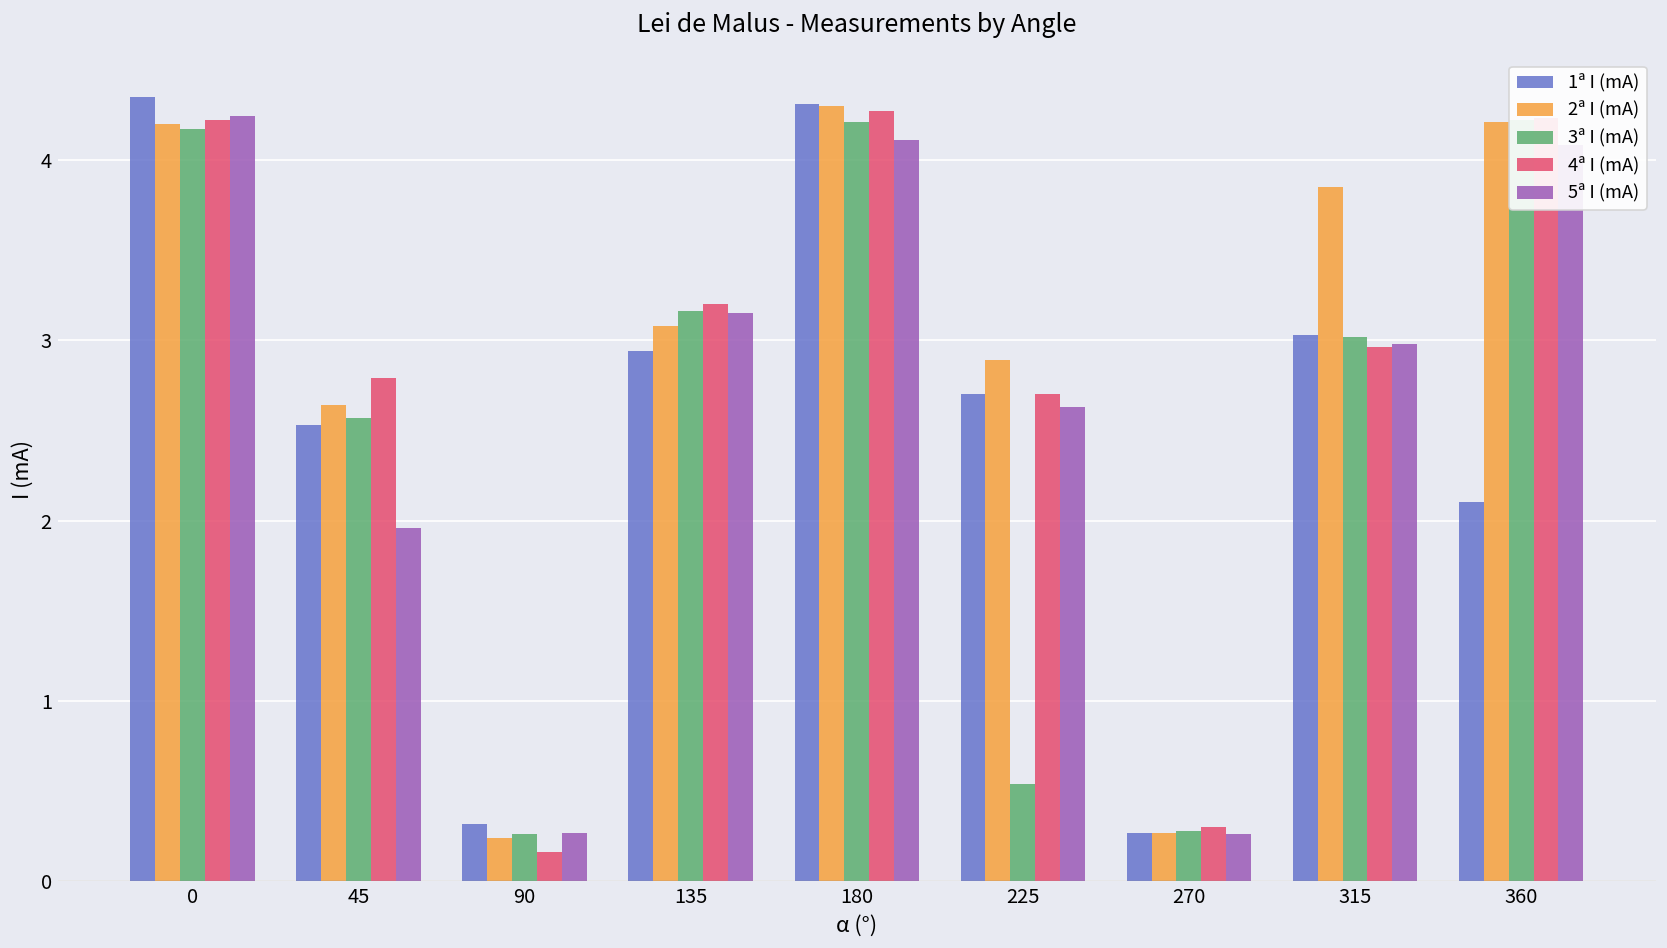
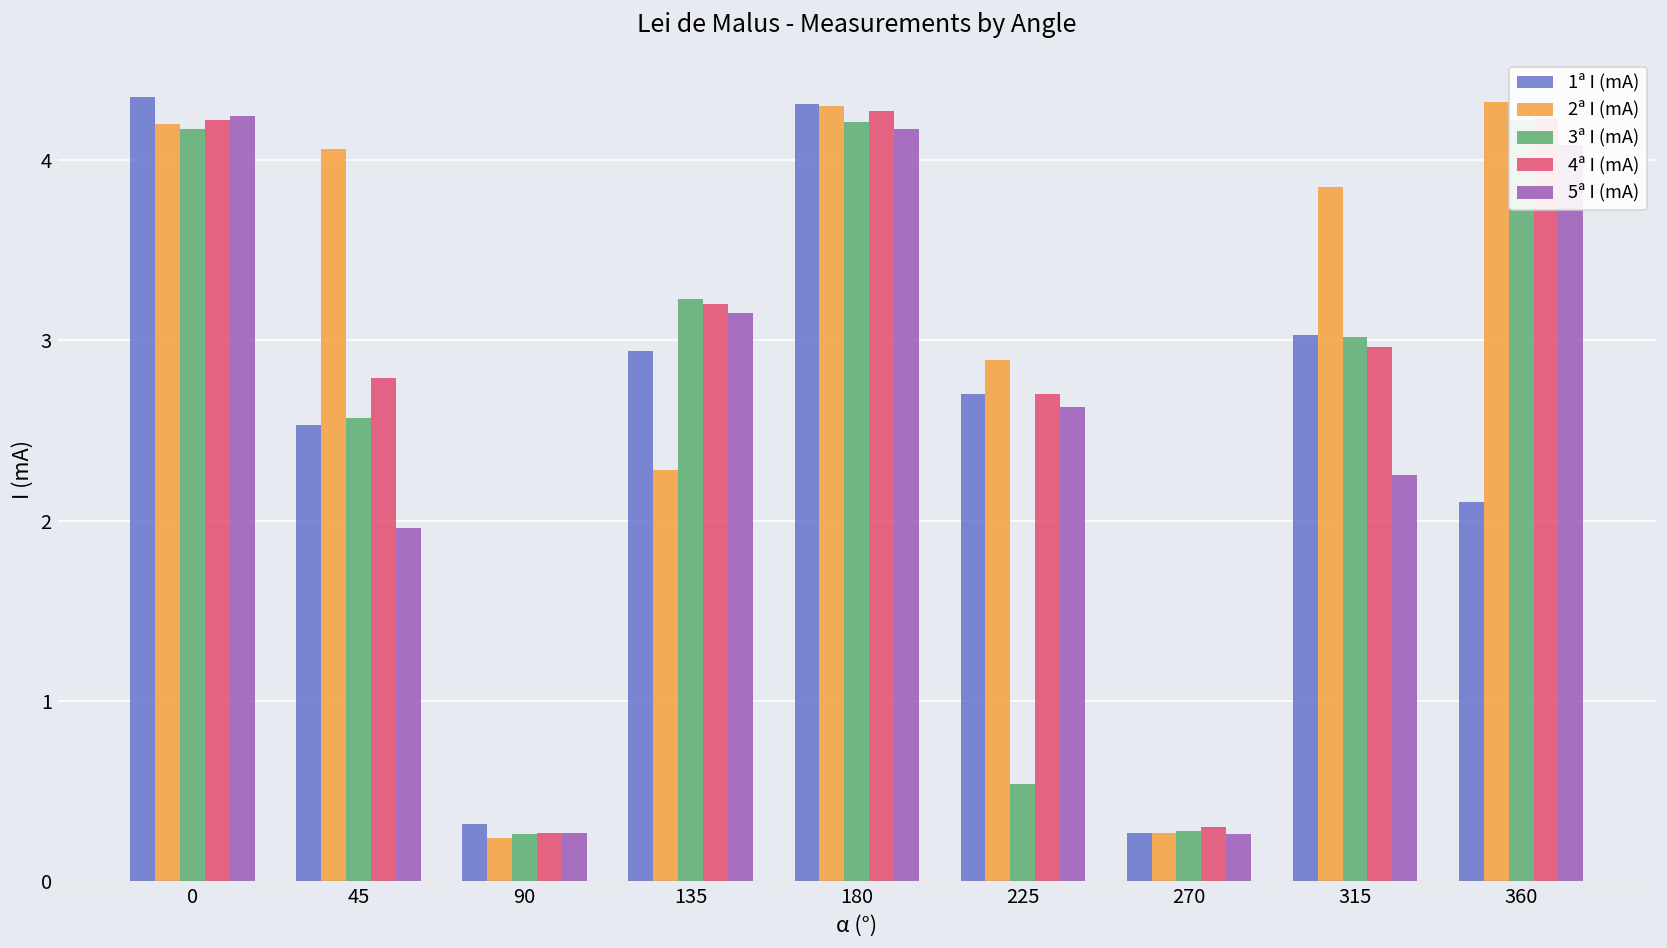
  {
    "1ª I (mA)": {
      "0": 4.35,
      "45": 2.53,
      "90": 0.32,
      "135": 2.94,
      "180": 4.31,
      "225": 2.70,
      "270": 0.27,
      "315": 3.03,
      "360": 2.10
    },
    "2ª I (mA)": {
      "0": 4.20,
-     "45": 2.64,
+     "45": 4.06,
      "90": 0.24,
-     "135": 3.08,
+     "135": 2.28,
      "180": 4.30,
      "225": 2.89,
      "270": 0.27,
      "315": 3.85,
-     "360": 4.21
+     "360": 4.32
    },
    "3ª I (mA)": {
      "0": 4.17,
      "45": 2.57,
      "90": 0.26,
-     "135": 3.16,
+     "135": 3.23,
      "180": 4.21,
      "225": 0.54,
      "270": 0.28,
      "315": 3.02
    },
    "4ª I (mA)": {
      "0": 4.22,
      "45": 2.79,
-     "90": 0.16,
+     "90": 0.27,
      "135": 3.20,
      "180": 4.27,
      "225": 2.70,
      "270": 0.30,
      "315": 2.96
    },
    "5ª I (mA)": {
      "0": 4.24,
      "45": 1.96,
      "90": 0.27,
      "135": 3.15,
-     "180": 4.11,
+     "180": 4.17,
      "225": 2.63,
      "270": 0.26,
-     "315": 2.98
+     "315": 2.25
    }
  }
